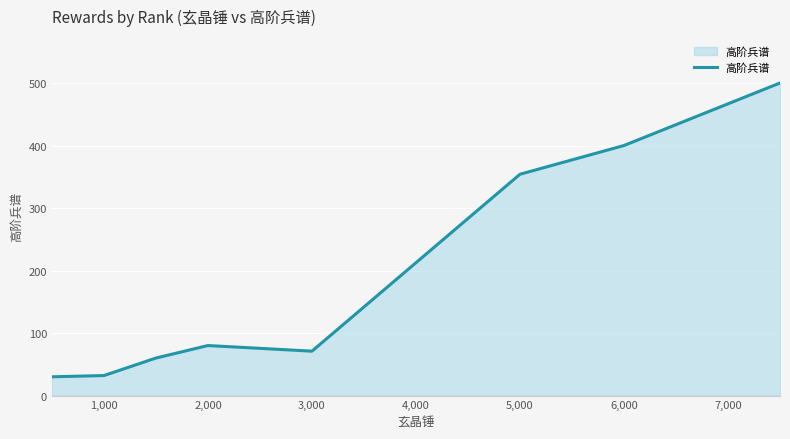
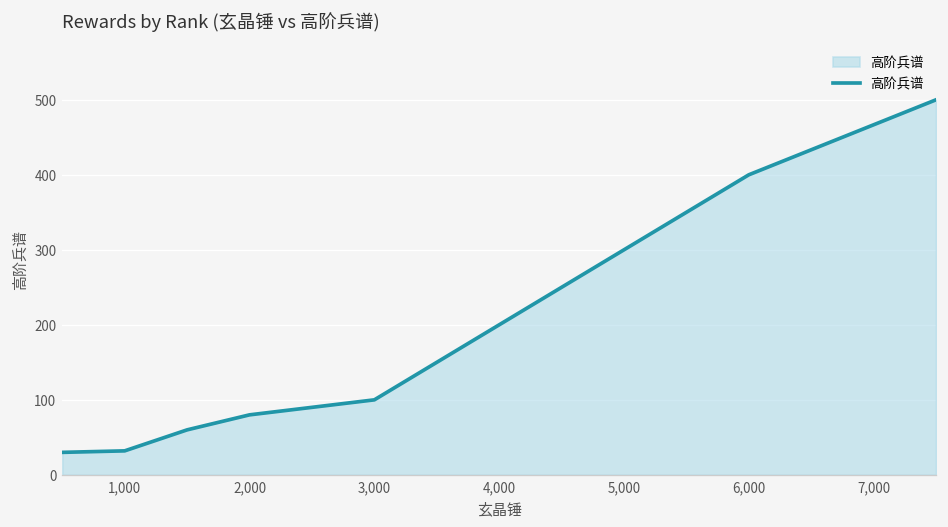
  {
    "1,000": 30,
    "2,000": 80,
-   "3,000": 70,
-   "5,000": 350,
+   "3,000": 100,
+   "5,000": 300,
    "6,000": 400
  }
